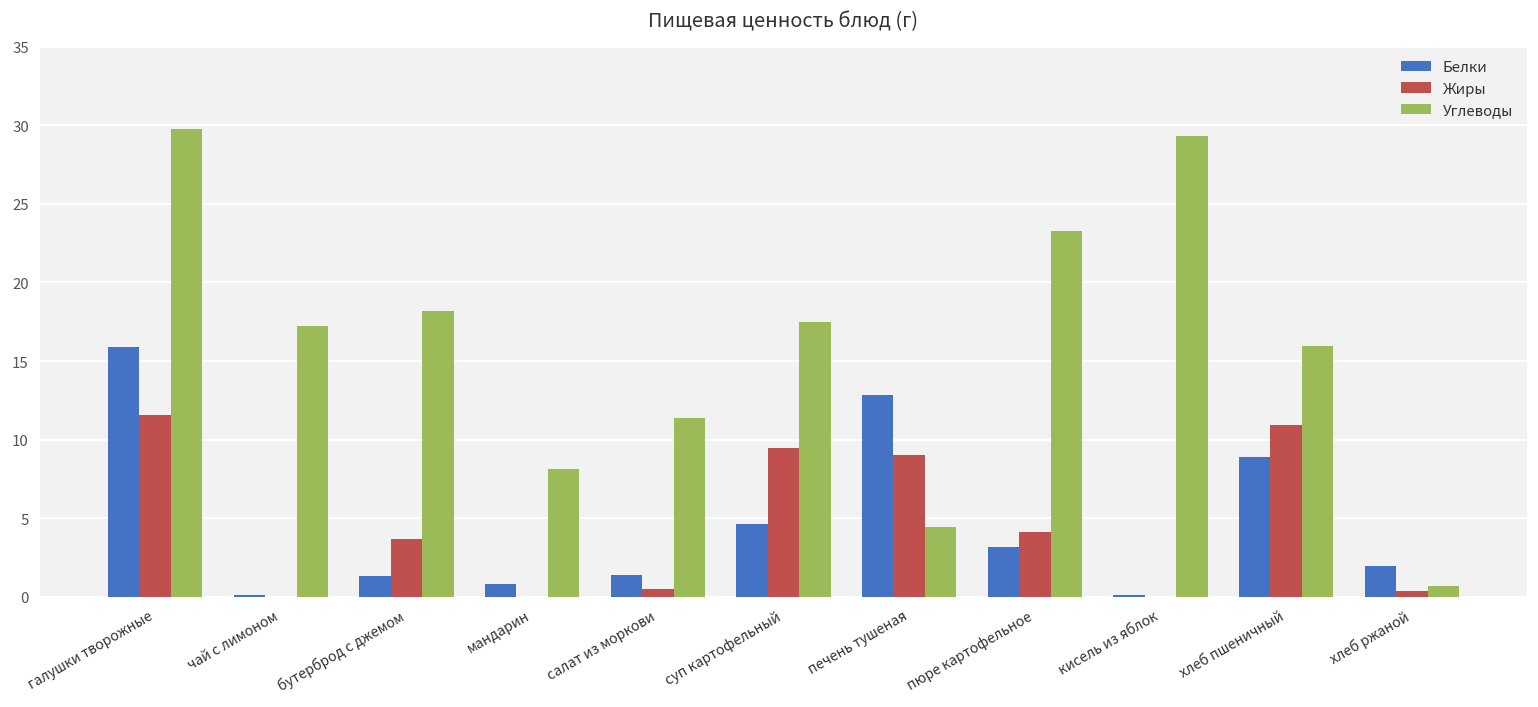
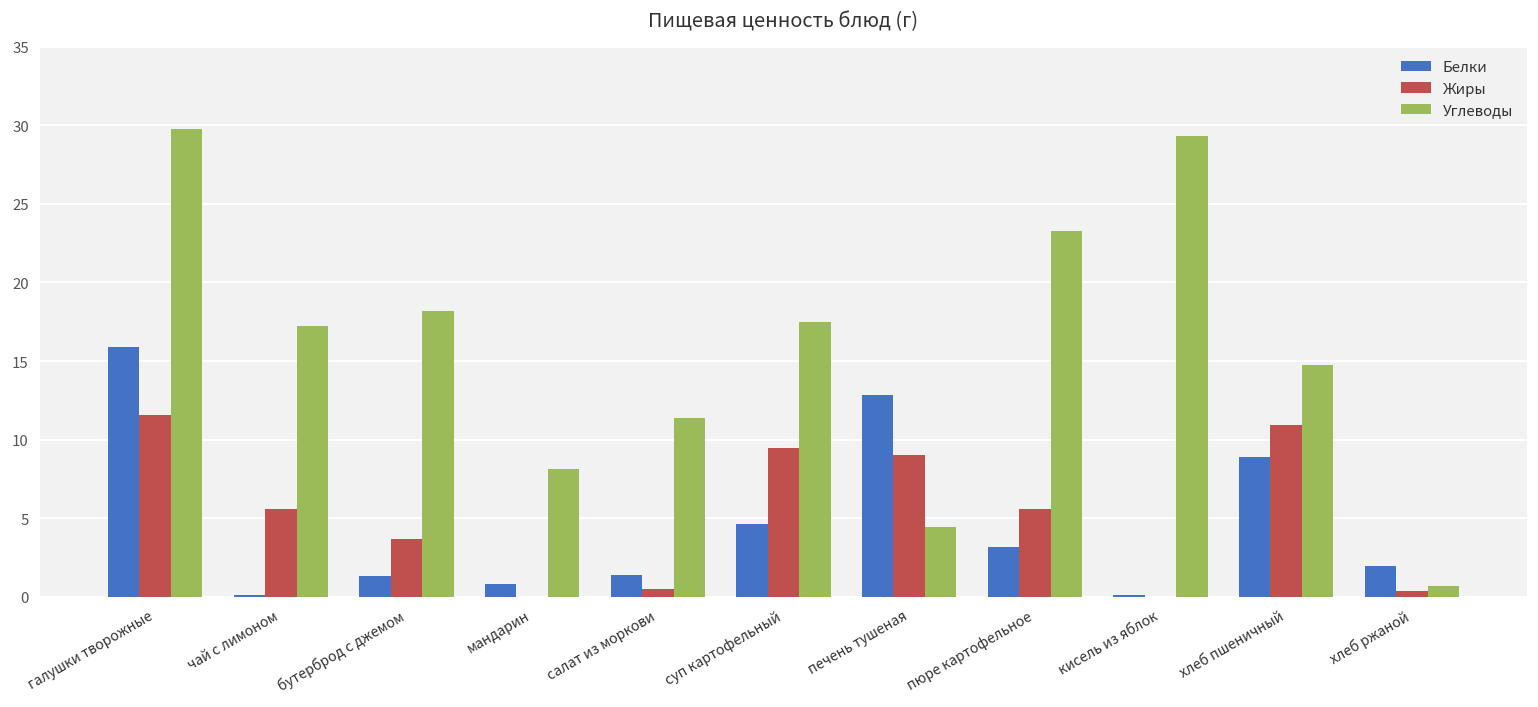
  {
    "Белки": {
      "галушки творожные": 15.9,
      "бутерброд с джемом": 1.3,
      "мандарин": 0.8,
      "салат из моркови": 1.4,
      "суп картофельный": 4.6,
      "печень тушеная": 12.8,
      "пюре картофельное": 3.2,
      "хлеб пшеничный": 8.9,
      "хлеб ржаной": 2.0
    },
    "Жиры": {
      "галушки творожные": 11.6,
-     "чай с лимоном": 0.0,
+     "чай с лимоном": 5.6,
      "бутерброд с джемом": 3.7,
      "мандарин": 0.0,
      "салат из моркови": 0.5,
      "суп картофельный": 9.5,
      "печень тушеная": 9.0,
-     "пюре картофельное": 4.1,
+     "пюре картофельное": 5.6,
      "кисель из яблок": 0.0,
      "хлеб пшеничный": 10.9,
      "хлеб ржаной": 0.4
    },
    "Углеводы": {
      "галушки творожные": 29.8,
      "чай с лимоном": 17.2,
      "бутерброд с джемом": 18.2,
      "мандарин": 8.1,
      "салат из моркови": 11.4,
      "суп картофельный": 17.5,
      "печень тушеная": 4.5,
      "пюре картофельное": 23.3,
      "кисель из яблок": 29.3,
-     "хлеб пшеничный": 16.0,
+     "хлеб пшеничный": 14.8,
      "хлеб ржаной": 0.7
    }
  }
